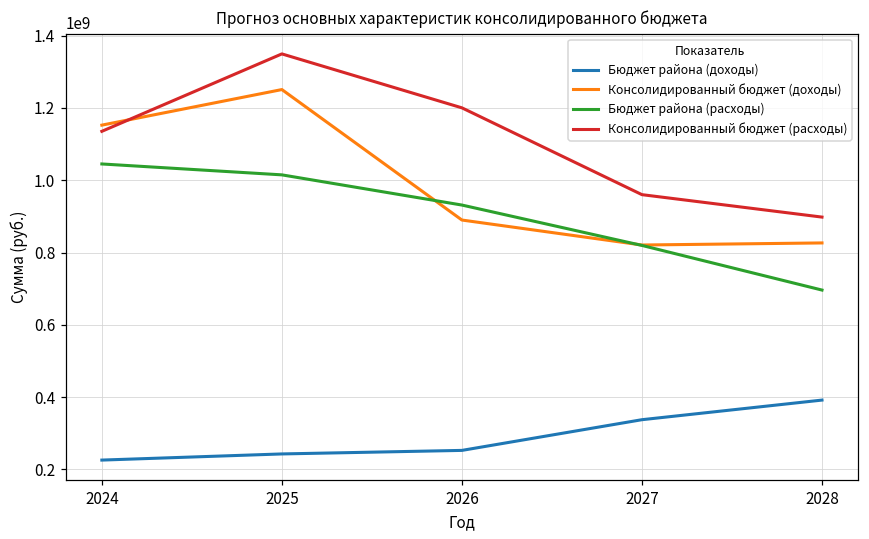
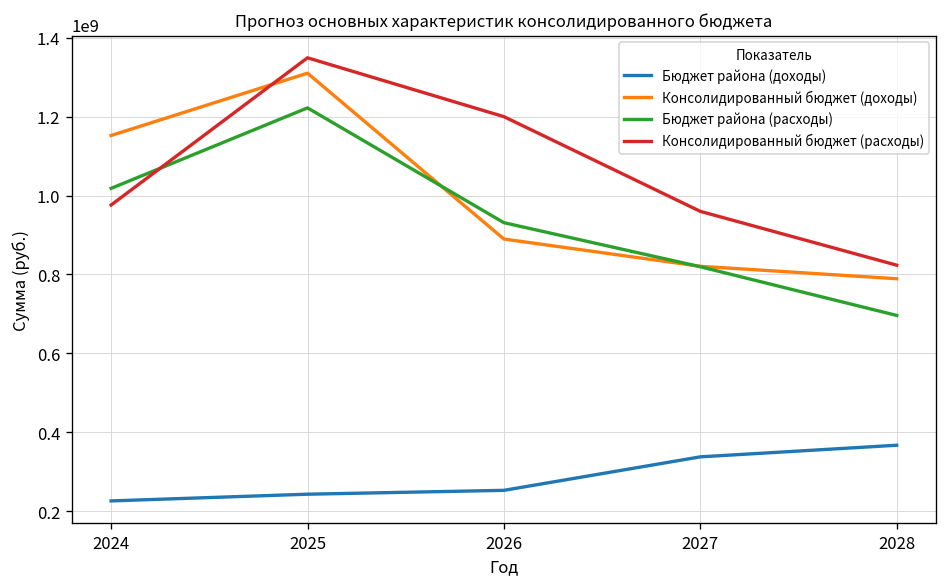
  {
    "Бюджет района (доходы)": {
      "2024": 230000000,
      "2025": 240000000,
      "2026": 250000000,
      "2027": 340000000,
-     "2028": 390000000
+     "2028": 370000000
    },
    "Консолидированный бюджет (доходы)": {
      "2024": 1150000000,
-     "2025": 1250000000,
+     "2025": 1310000000,
      "2026": 890000000,
-     "2028": 830000000
+     "2028": 790000000
    },
    "Бюджет района (расходы)": {
-     "2024": 1050000000,
-     "2025": 1010000000,
+     "2024": 1020000000,
+     "2025": 1220000000,
      "2026": 930000000,
      "2028": 700000000
    },
    "Консолидированный бюджет (расходы)": {
-     "2024": 1140000000,
+     "2024": 980000000,
      "2025": 1350000000,
      "2026": 1200000000,
      "2027": 960000000,
-     "2028": 900000000
+     "2028": 820000000
    }
  }
